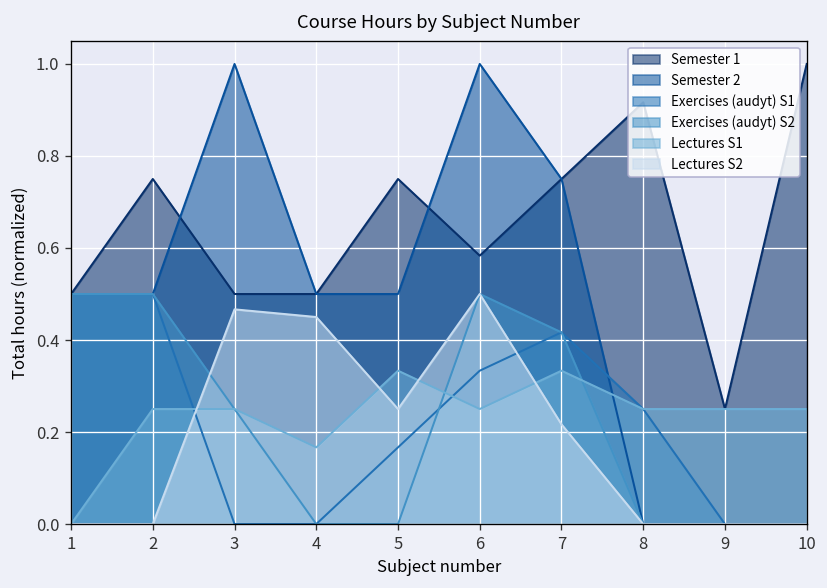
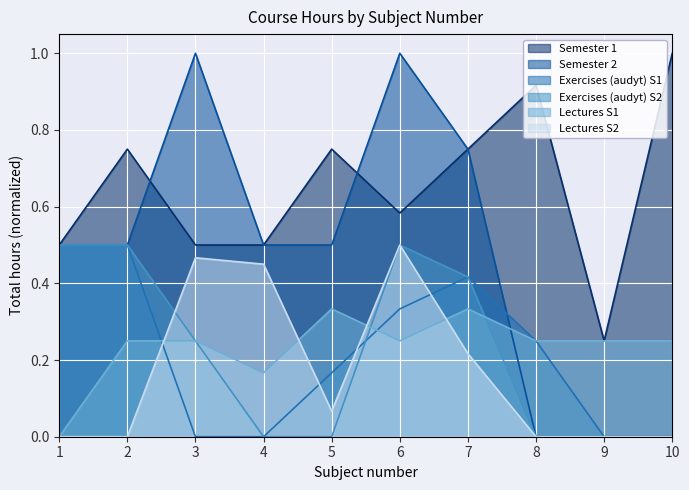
  {
    "Lectures S2": {
      "2": 0.00,
      "3": 0.47,
      "4": 0.45,
-     "5": 0.25,
+     "5": 0.07,
      "7": 0.22
    }
  }
